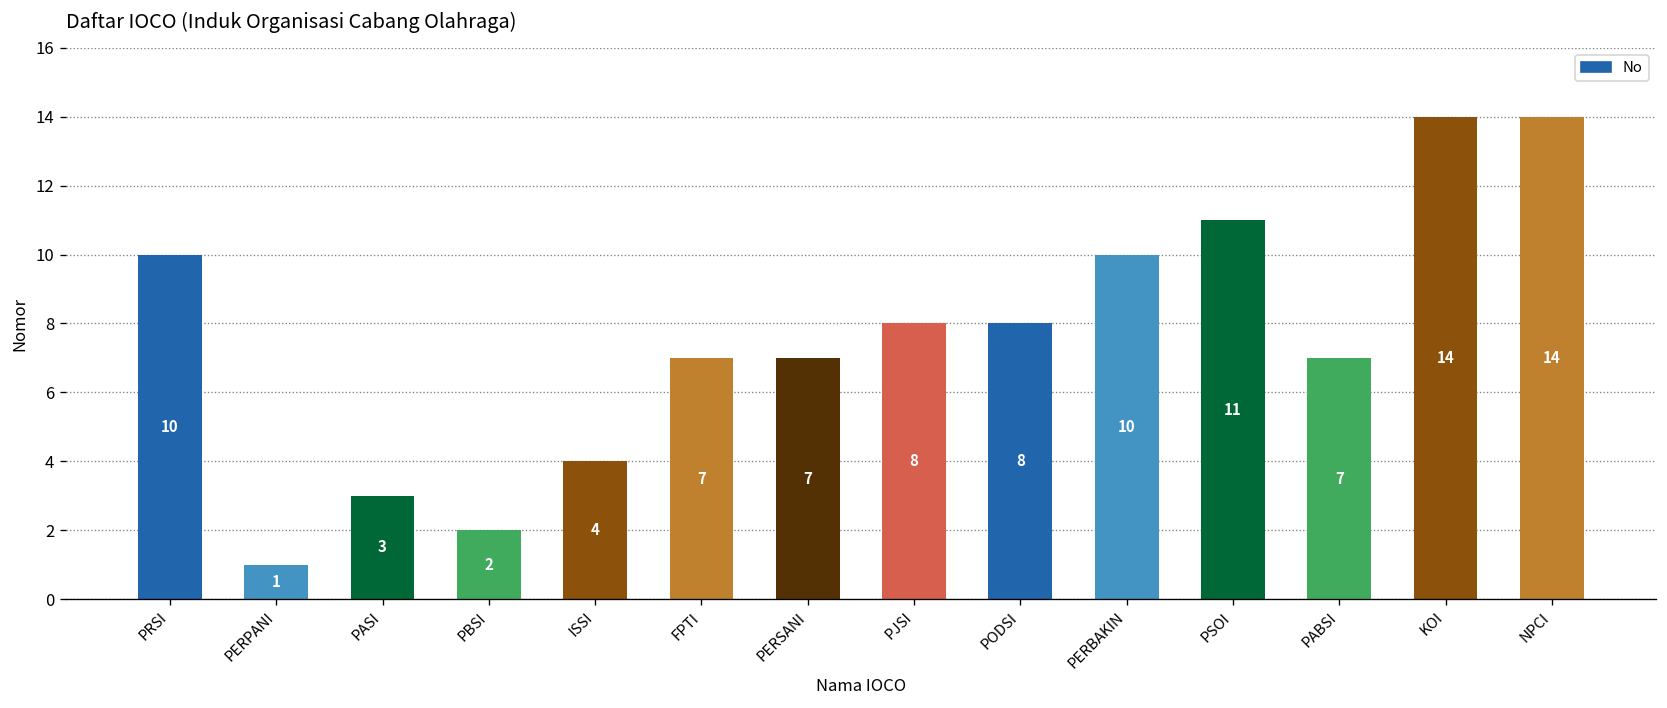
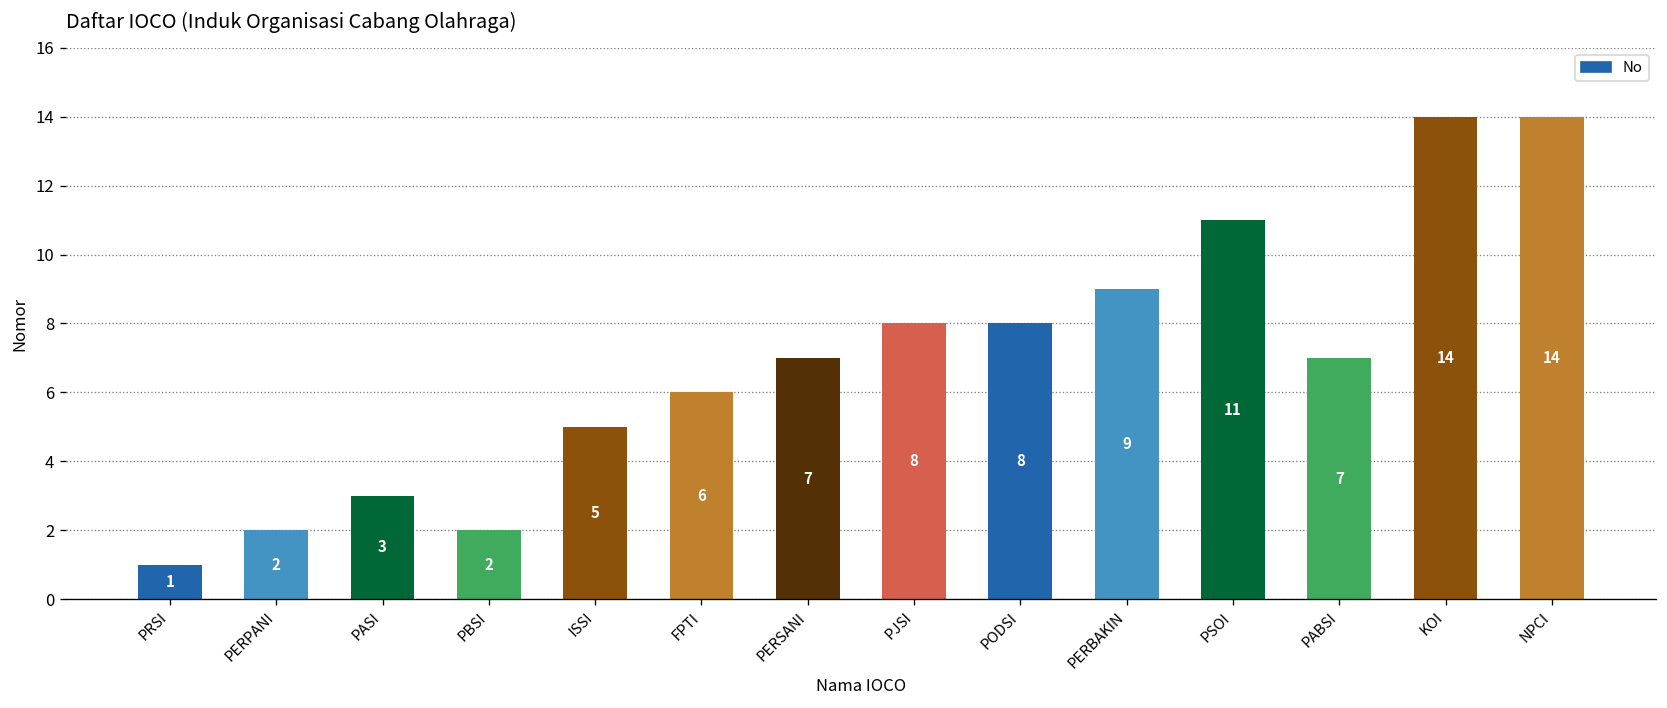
  {
-   "PRSI": 10,
-   "PERPANI": 1,
+   "PRSI": 1,
+   "PERPANI": 2,
    "PASI": 3,
    "PBSI": 2,
-   "ISSI": 4,
-   "FPTI": 7,
+   "ISSI": 5,
+   "FPTI": 6,
    "PERSANI": 7,
    "PJSI": 8,
    "PODSI": 8,
-   "PERBAKIN": 10,
+   "PERBAKIN": 9,
    "PSOI": 11,
    "PABSI": 7,
    "KOI": 14,
    "NPCI": 14
  }
